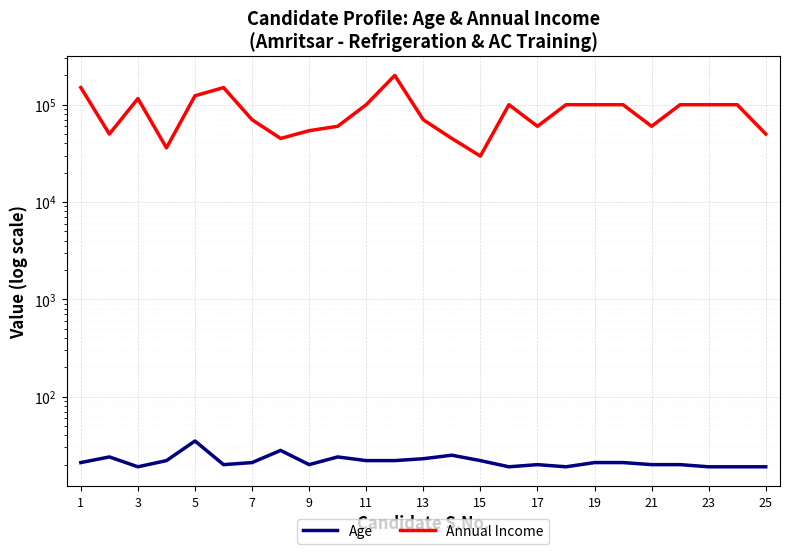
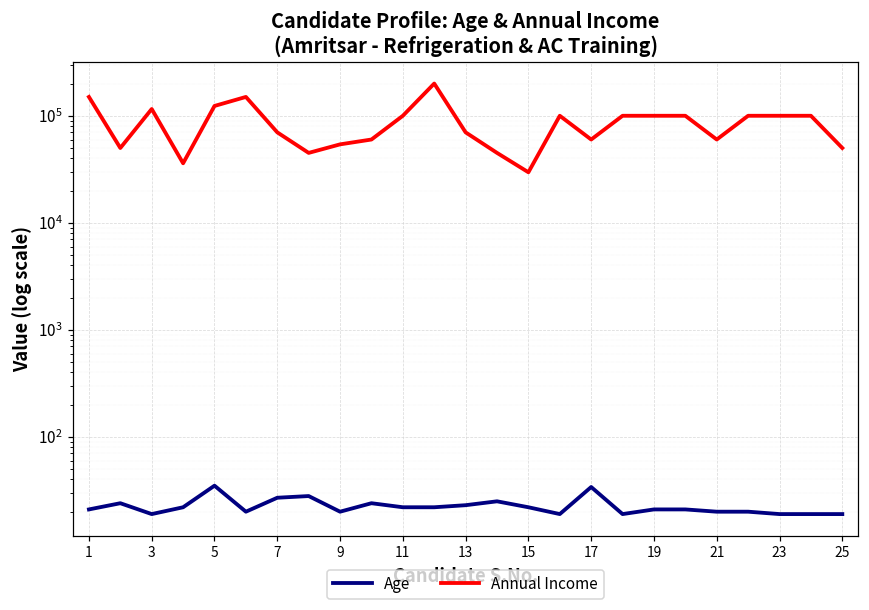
  {
    "Age": {
      "1": 21,
      "3": 19,
      "5": 35,
-     "7": 21,
+     "7": 27,
      "9": 20,
      "11": 22,
      "13": 23,
      "15": 22,
-     "17": 20,
+     "17": 34,
      "19": 21,
      "21": 20,
      "23": 19,
      "25": 19
    },
    "Annual Income": {
      "1": 150000,
      "3": 120000,
      "5": 120000,
      "7": 70000,
      "9": 50000,
      "11": 100000,
      "13": 70000,
      "15": 30000,
      "17": 60000,
      "19": 100000,
      "21": 60000,
      "23": 100000,
      "25": 50000
    }
  }
